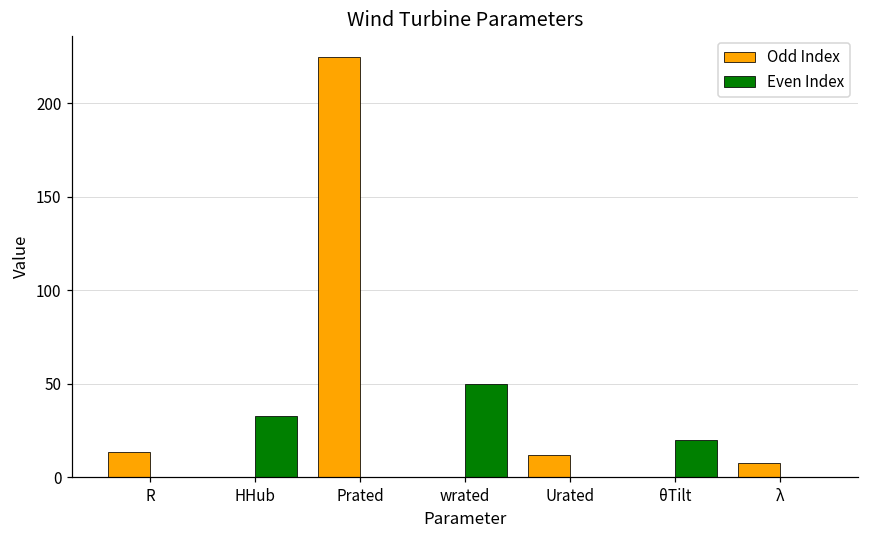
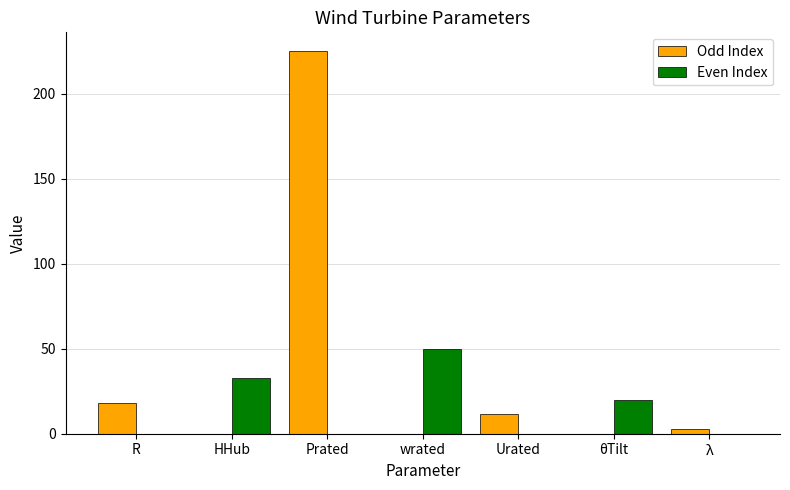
  {
    "Odd Index": {
-     "R": 14,
+     "R": 18,
      "HHub": 0,
      "Prated": 225,
      "wrated": 0,
      "Urated": 12,
      "θTilt": 0,
-     "λ": 8
+     "λ": 2
    },
    "Even Index": {
      "R": 0,
      "HHub": 33,
      "Prated": 0,
      "wrated": 50,
      "Urated": 0,
      "θTilt": 20,
      "λ": 0
    }
  }
